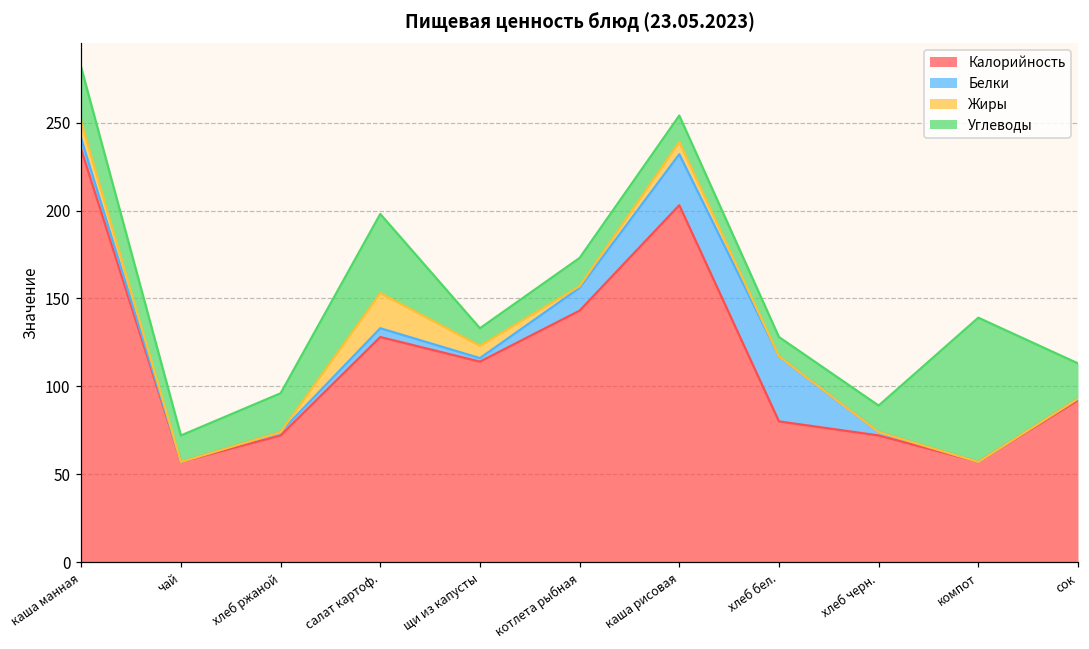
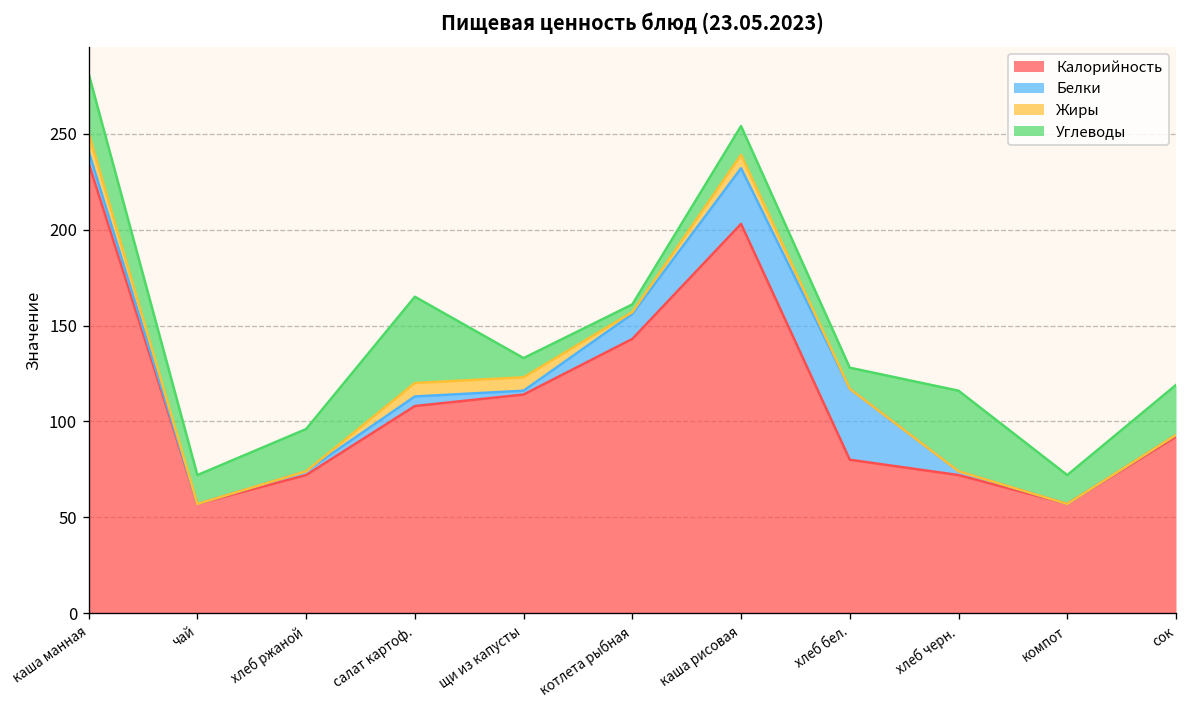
  {
    "Калорийность": {
      "каша манная": 235,
      "хлеб ржаной": 72,
-     "салат картоф.": 128,
+     "салат картоф.": 108,
      "щи из капусты": 114,
      "котлета рыбная": 143,
      "каша рисовая": 203,
      "хлеб бел.": 80,
      "хлеб черн.": 72
    },
    "Белки": {
      "каша манная": 6,
      "салат картоф.": 5,
      "щи из капусты": 2,
      "каша рисовая": 29
    },
    "Жиры": {
      "каша манная": 9,
-     "салат картоф.": 20,
+     "салат картоф.": 7,
      "щи из капусты": 7,
      "каша рисовая": 7
    },
    "Углеводы": {
      "каша манная": 31,
      "чай": 15,
      "хлеб ржаной": 22,
      "салат картоф.": 45,
      "щи из капусты": 10,
-     "котлета рыбная": 16,
+     "котлета рыбная": 4,
      "каша рисовая": 15,
      "хлеб бел.": 11,
-     "хлеб черн.": 15,
-     "компот": 82,
-     "сок": 20
+     "хлеб черн.": 42,
+     "компот": 15,
+     "сок": 26
    }
  }
